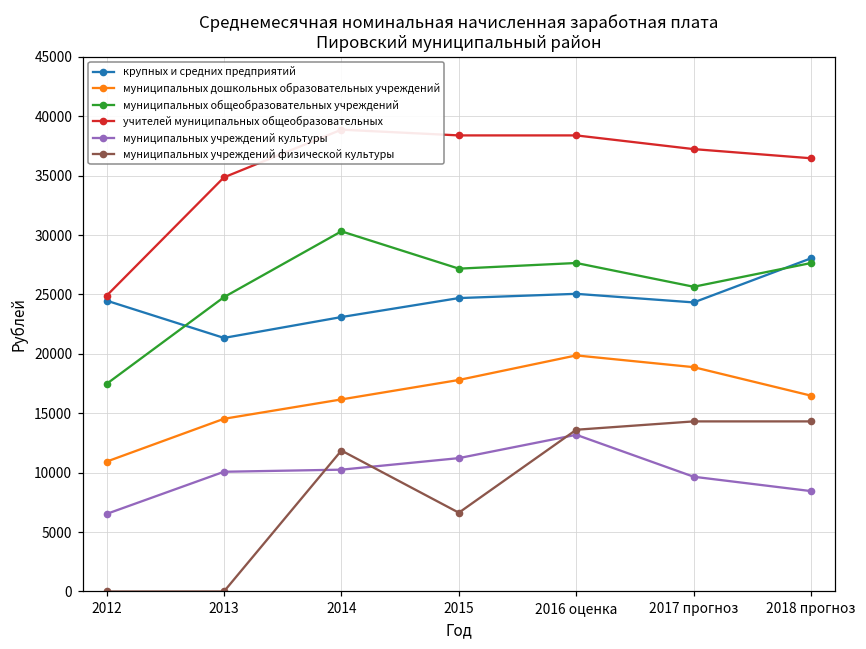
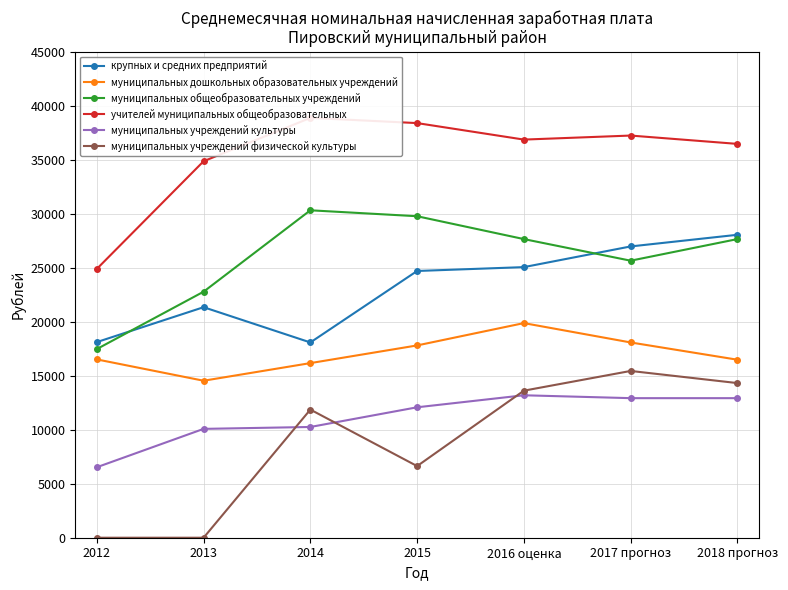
  {
    "крупных и средних предприятий": {
-     "2012": 24500,
+     "2012": 18100,
      "2013": 21300,
-     "2014": 23100,
+     "2014": 18100,
      "2015": 24700,
      "2016 оценка": 25100,
-     "2017 прогноз": 24300,
+     "2017 прогноз": 27000,
      "2018 прогноз": 28000
    },
    "муниципальных дошкольных образовательных учреждений": {
-     "2012": 10900,
+     "2012": 16500,
      "2013": 14500,
      "2014": 16200,
      "2015": 17800,
      "2016 оценка": 19900,
-     "2017 прогноз": 18900,
+     "2017 прогноз": 18100,
      "2018 прогноз": 16500
    },
    "муниципальных общеобразовательных учреждений": {
      "2012": 17500,
-     "2013": 24800,
+     "2013": 22800,
      "2014": 30300,
-     "2015": 27200,
+     "2015": 29800,
      "2016 оценка": 27600,
      "2017 прогноз": 25600,
      "2018 прогноз": 27600
    },
    "учителей муниципальных общеобразовательных": {
      "2012": 24900,
      "2013": 34900,
      "2015": 38400,
-     "2016 оценка": 38400,
+     "2016 оценка": 36900,
      "2017 прогноз": 37200,
      "2018 прогноз": 36500
    },
    "муниципальных учреждений культуры": {
      "2012": 6500,
      "2013": 10100,
      "2014": 10300,
-     "2015": 11200,
+     "2015": 12100,
      "2016 оценка": 13200,
-     "2017 прогноз": 9700,
-     "2018 прогноз": 8400
+     "2017 прогноз": 12900,
+     "2018 прогноз": 12900
    },
    "муниципальных учреждений физической культуры": {
      "2012": 0,
      "2013": 0,
      "2014": 11900,
      "2015": 6600,
      "2016 оценка": 13600,
-     "2017 прогноз": 14300,
+     "2017 прогноз": 15400,
      "2018 прогноз": 14300
    }
  }
